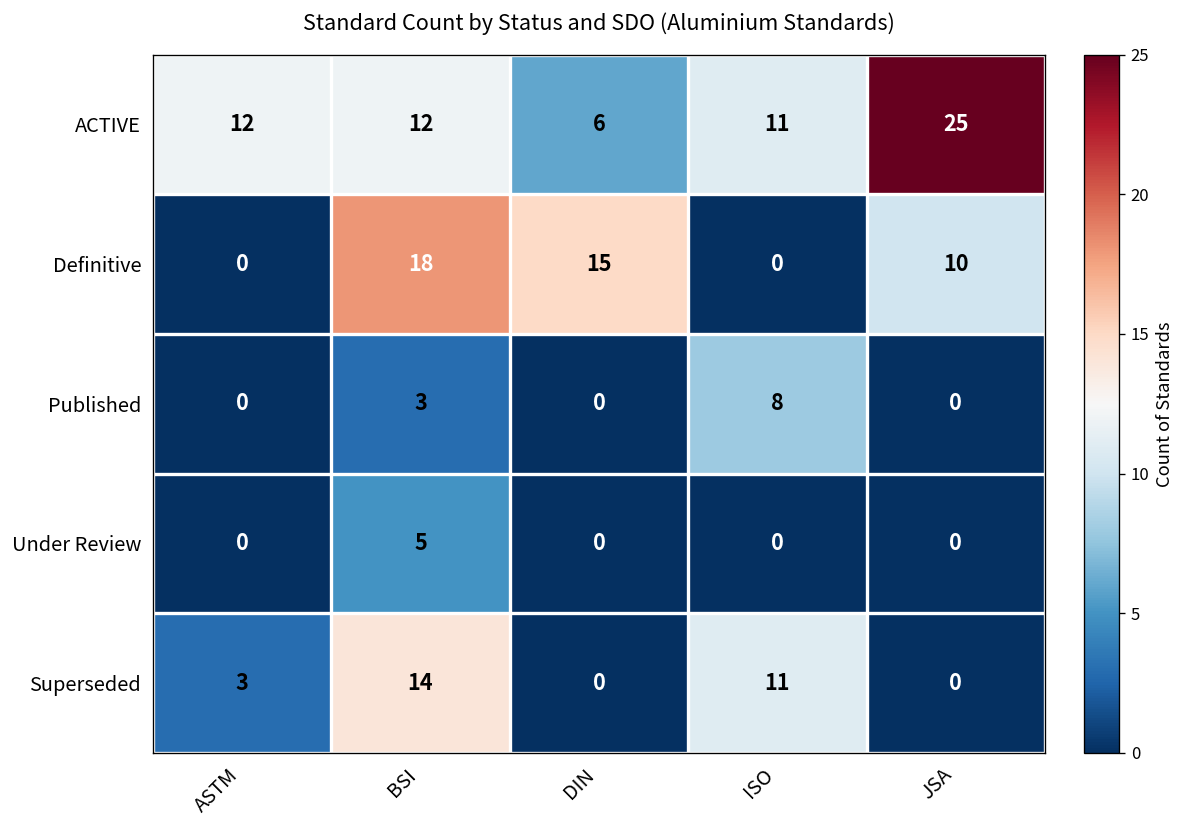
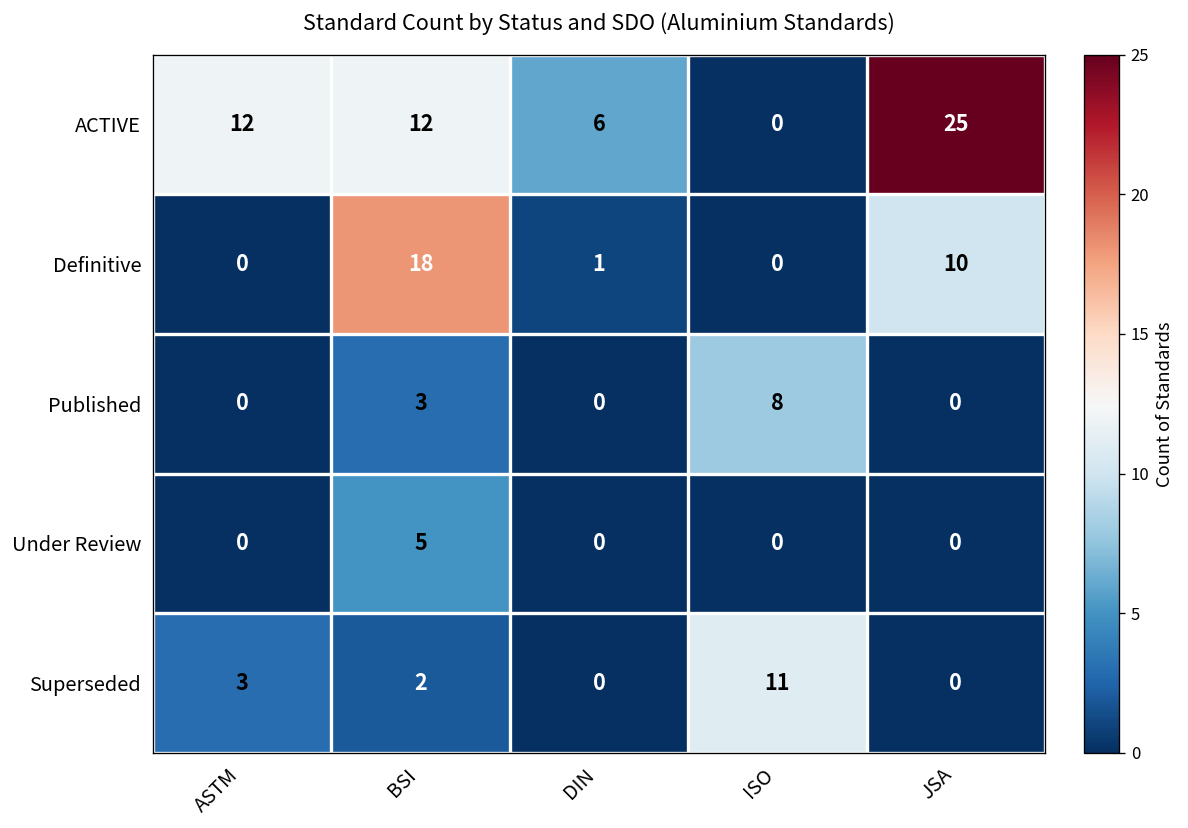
  {
    "ACTIVE": {
      "ASTM": 12,
      "BSI": 12,
      "DIN": 6,
-     "ISO": 11,
+     "ISO": 0,
      "JSA": 25
    },
    "Definitive": {
      "ASTM": 0,
      "BSI": 18,
-     "DIN": 15,
+     "DIN": 1,
      "ISO": 0,
      "JSA": 10
    },
    "Published": {
      "ASTM": 0,
      "BSI": 3,
      "DIN": 0,
      "ISO": 8,
      "JSA": 0
    },
    "Under Review": {
      "ASTM": 0,
      "BSI": 5,
      "DIN": 0,
      "ISO": 0,
      "JSA": 0
    },
    "Superseded": {
      "ASTM": 3,
-     "BSI": 14,
+     "BSI": 2,
      "DIN": 0,
      "ISO": 11,
      "JSA": 0
    }
  }
